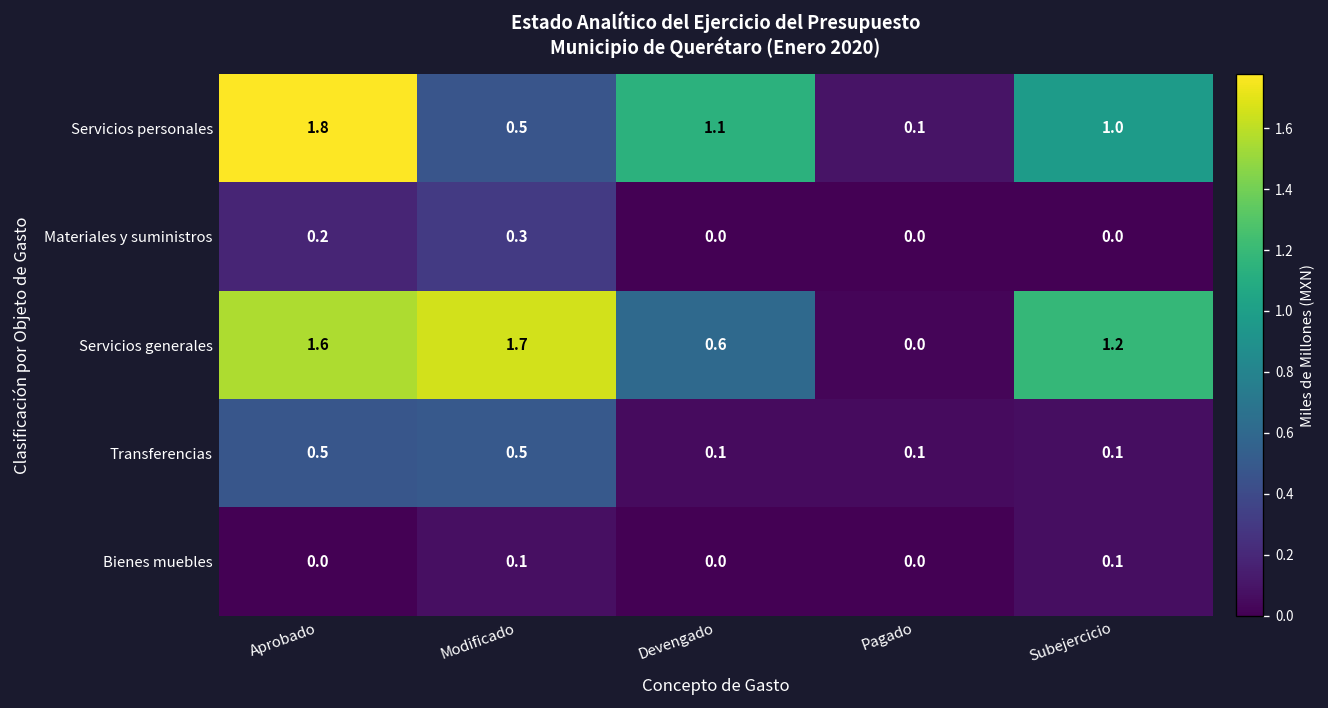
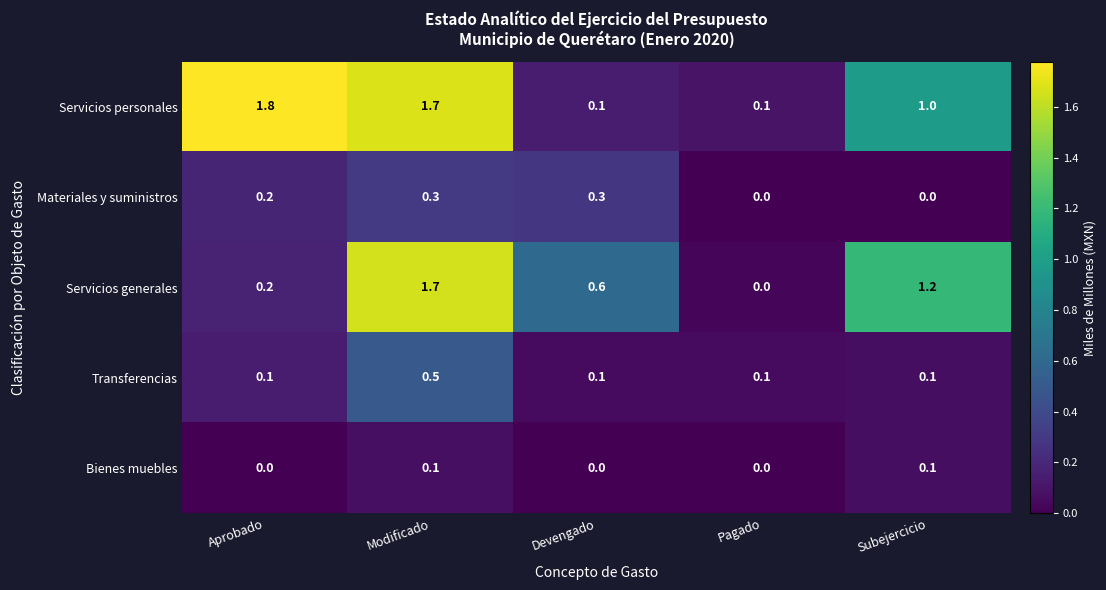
  {
    "Servicios personales": {
      "Aprobado": 1.8,
-     "Modificado": 0.5,
-     "Devengado": 1.1,
+     "Modificado": 1.7,
+     "Devengado": 0.1,
      "Pagado": 0.1,
      "Subejercicio": 1.0
    },
    "Materiales y suministros": {
      "Aprobado": 0.2,
      "Modificado": 0.3,
-     "Devengado": 0.0,
+     "Devengado": 0.3,
      "Pagado": 0.0,
      "Subejercicio": 0.0
    },
    "Servicios generales": {
-     "Aprobado": 1.6,
+     "Aprobado": 0.2,
      "Modificado": 1.7,
      "Devengado": 0.6,
      "Pagado": 0.0,
      "Subejercicio": 1.2
    },
    "Transferencias": {
-     "Aprobado": 0.5,
+     "Aprobado": 0.1,
      "Modificado": 0.5,
      "Devengado": 0.1,
      "Pagado": 0.1,
      "Subejercicio": 0.1
    },
    "Bienes muebles": {
      "Aprobado": 0.0,
      "Modificado": 0.1,
      "Devengado": 0.0,
      "Pagado": 0.0,
      "Subejercicio": 0.1
    }
  }
